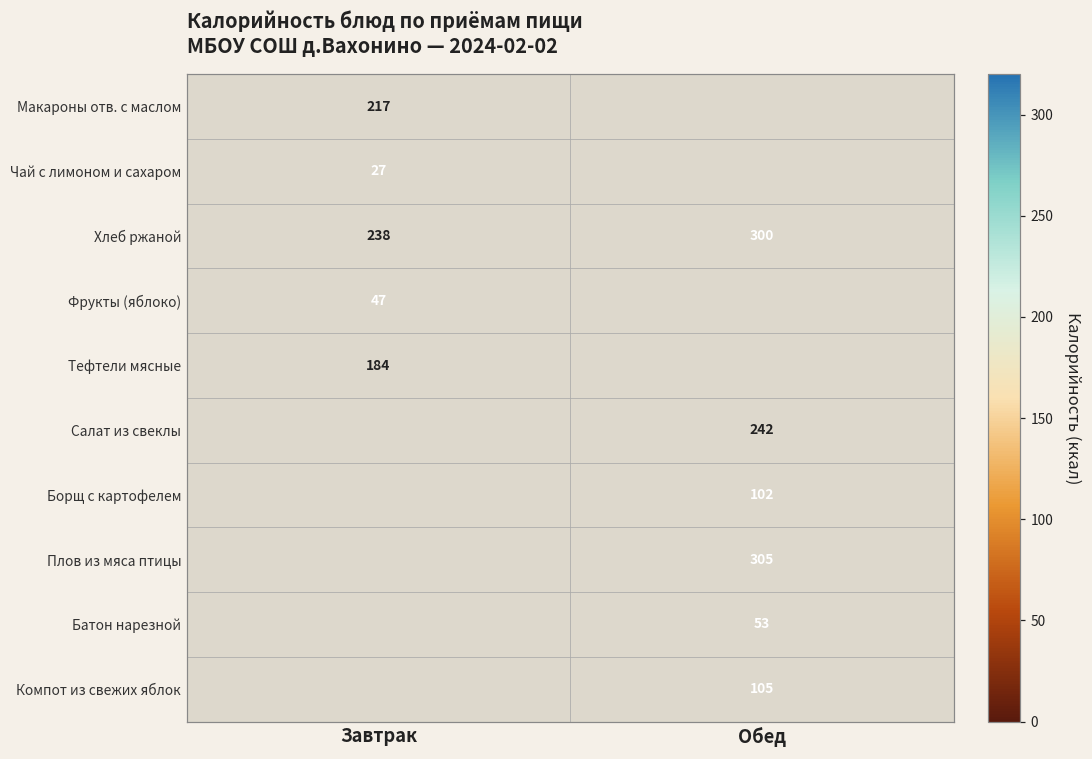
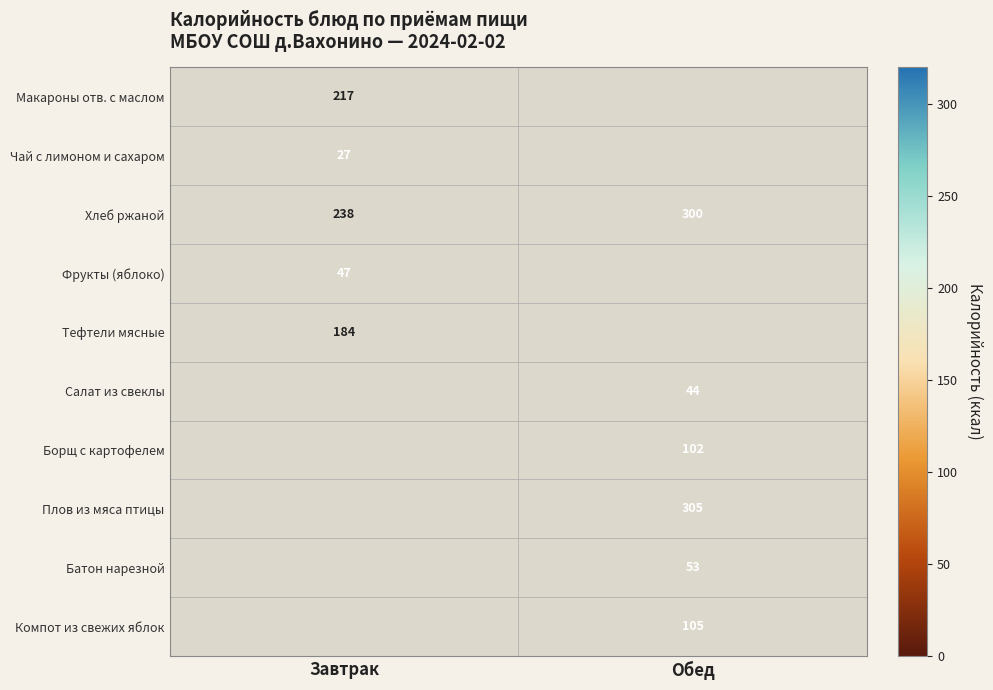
  {
    "Макароны отв. с маслом": {
      "Завтрак": 217
    },
    "Чай с лимоном и сахаром": {
      "Завтрак": 27
    },
    "Хлеб ржаной": {
      "Завтрак": 238,
      "Обед": 300
    },
    "Фрукты (яблоко)": {
      "Завтрак": 47
    },
    "Тефтели мясные": {
      "Завтрак": 184
    },
    "Салат из свеклы": {
-     "Обед": 242
+     "Обед": 44
    },
    "Борщ с картофелем": {
      "Обед": 102
    },
    "Плов из мяса птицы": {
      "Обед": 305
    },
    "Батон нарезной": {
      "Обед": 53
    },
    "Компот из свежих яблок": {
      "Обед": 105
    }
  }
